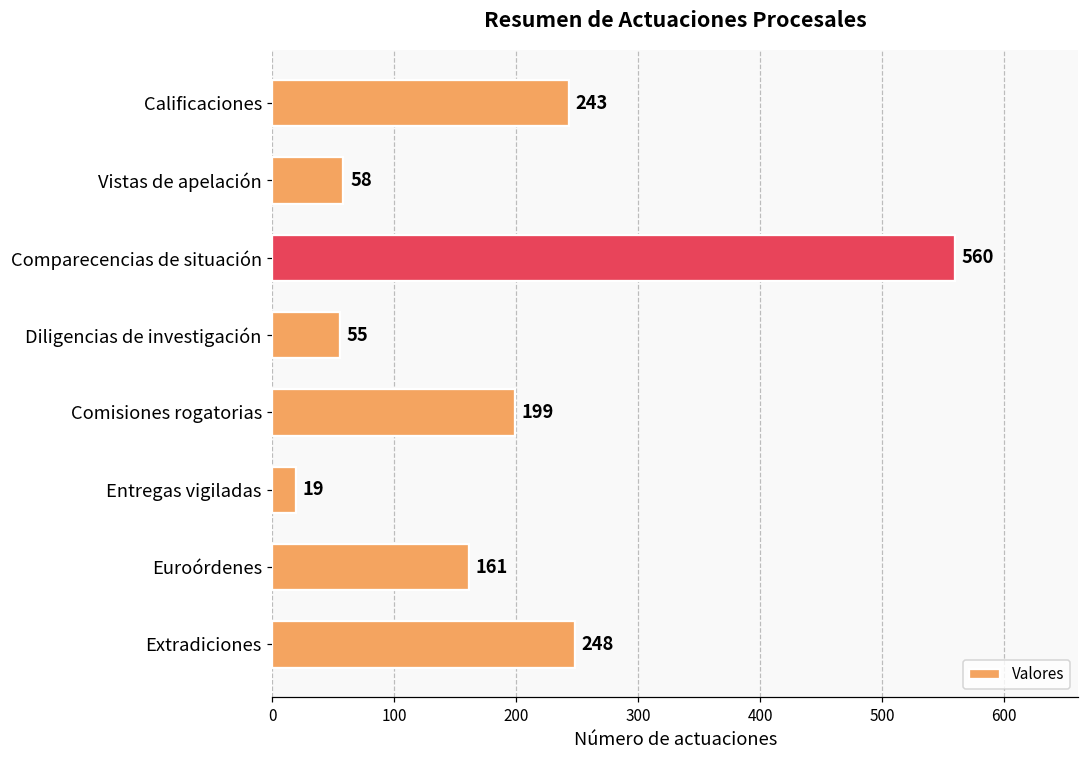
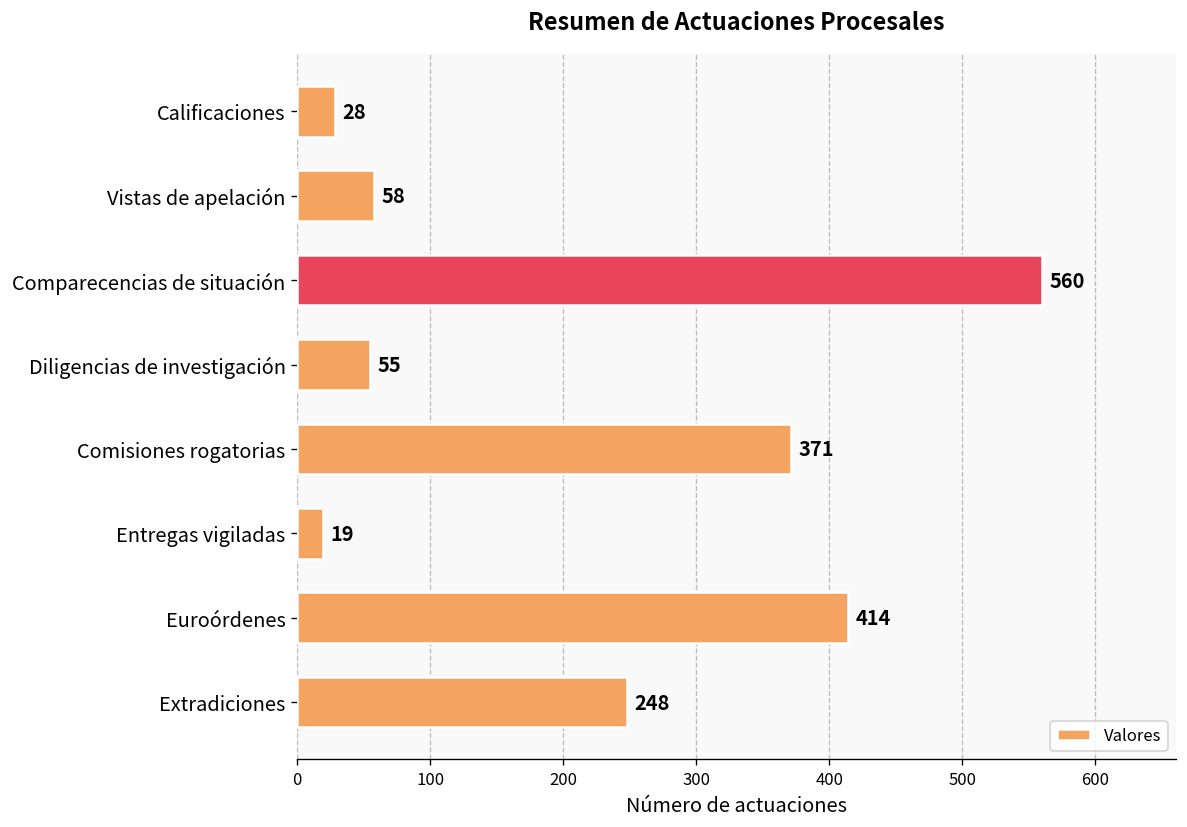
  {
-   "Calificaciones": 243,
+   "Calificaciones": 28,
    "Vistas de apelación": 58,
    "Comparecencias de situación": 560,
    "Diligencias de investigación": 55,
-   "Comisiones rogatorias": 199,
+   "Comisiones rogatorias": 371,
    "Entregas vigiladas": 19,
-   "Euroórdenes": 161,
+   "Euroórdenes": 414,
    "Extradiciones": 248
  }
